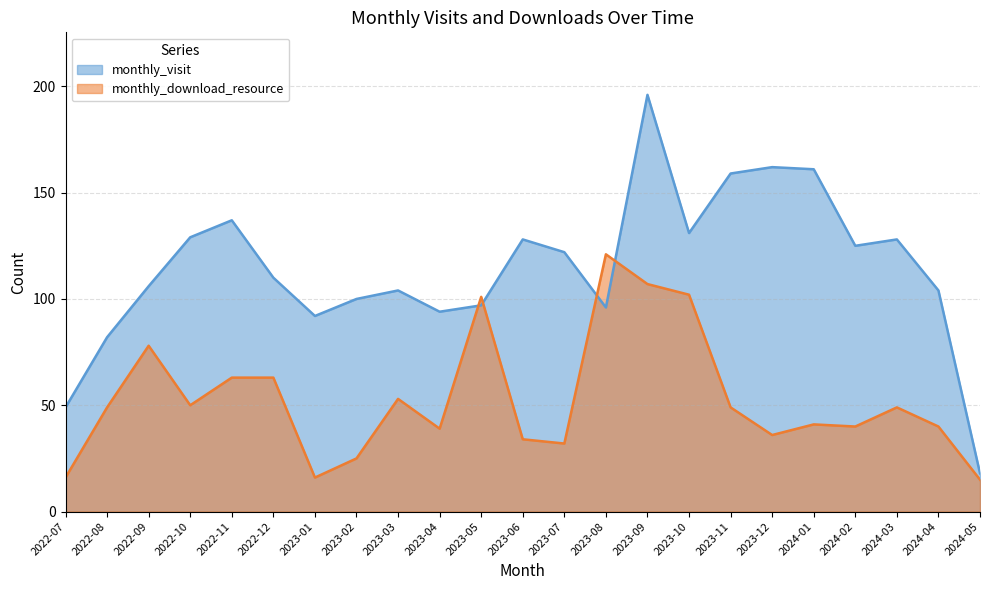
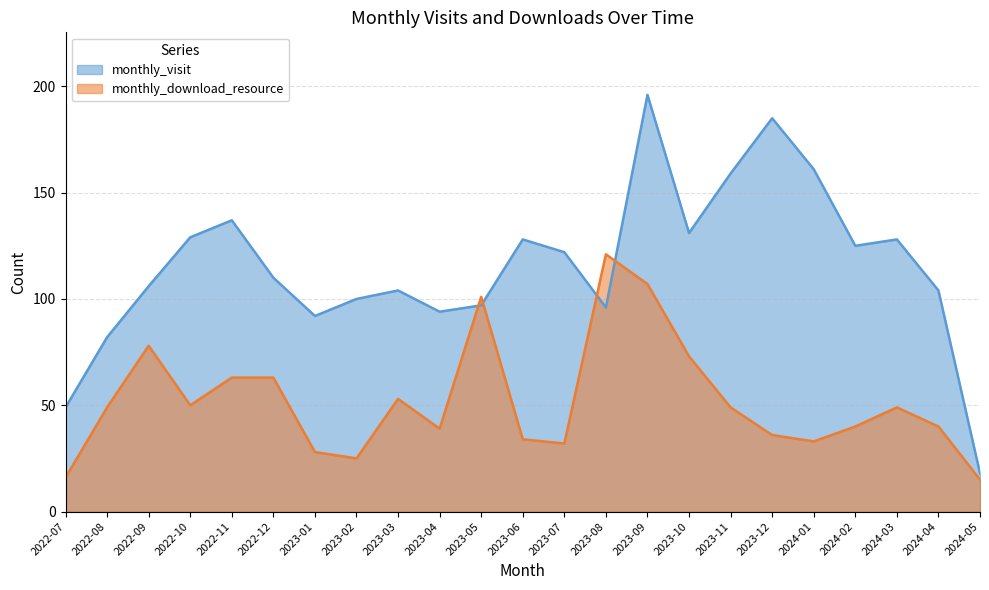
  {
    "monthly_visit": {
      "2022-07": 49,
      "2022-08": 82,
      "2022-09": 106,
      "2022-10": 129,
      "2022-11": 137,
      "2022-12": 110,
      "2023-01": 92,
      "2023-02": 100,
      "2023-03": 104,
      "2023-04": 94,
      "2023-05": 97,
      "2023-06": 128,
      "2023-07": 122,
      "2023-08": 96,
      "2023-09": 196,
      "2023-10": 131,
      "2023-11": 159,
-     "2023-12": 162,
+     "2023-12": 185,
      "2024-01": 161,
      "2024-02": 125,
      "2024-03": 128,
      "2024-04": 104,
      "2024-05": 18
    },
    "monthly_download_resource": {
      "2022-07": 16,
      "2022-08": 49,
      "2022-09": 78,
      "2022-10": 50,
      "2022-11": 63,
      "2022-12": 63,
-     "2023-01": 16,
+     "2023-01": 28,
      "2023-02": 25,
      "2023-03": 53,
      "2023-04": 39,
      "2023-05": 101,
      "2023-06": 34,
      "2023-07": 32,
      "2023-08": 121,
      "2023-09": 107,
-     "2023-10": 102,
+     "2023-10": 73,
      "2023-11": 49,
      "2023-12": 36,
-     "2024-01": 41,
+     "2024-01": 33,
      "2024-02": 40,
      "2024-03": 49,
      "2024-04": 40,
      "2024-05": 15
    }
  }
